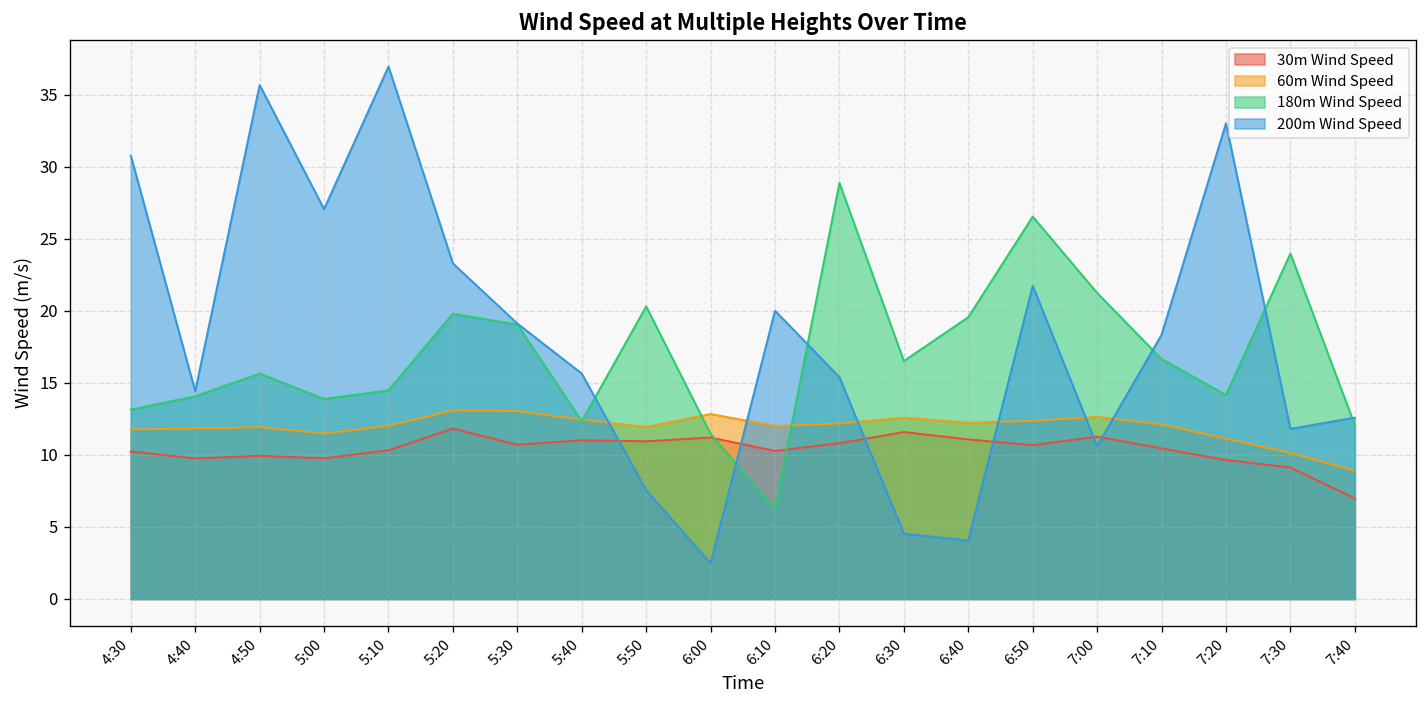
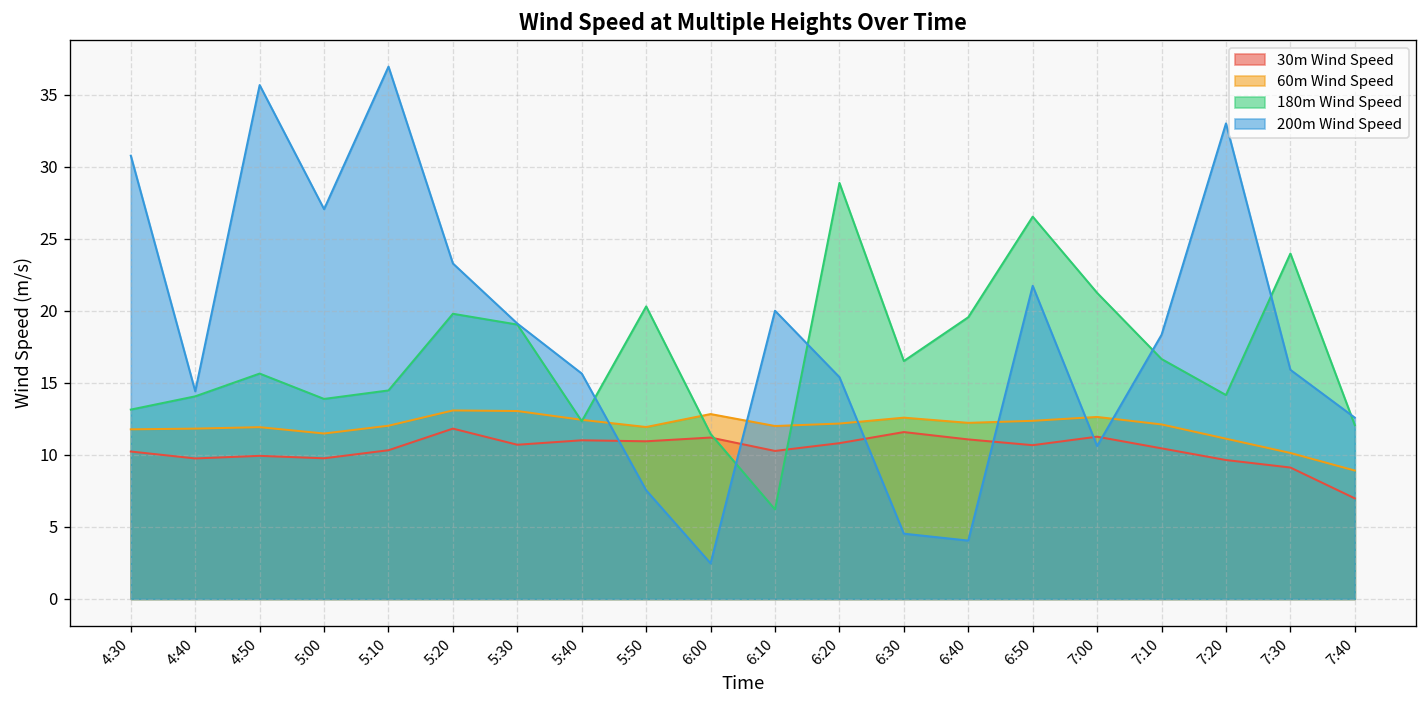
  {
    "30m Wind Speed": {
      "4:30": 10.2,
      "4:40": 9.8,
      "4:50": 9.9,
      "5:00": 9.8,
      "5:10": 10.3,
      "5:20": 11.8,
      "5:30": 10.7,
      "5:40": 11.0,
      "5:50": 10.9,
      "6:00": 11.2,
      "6:10": 10.3,
      "6:20": 10.8,
      "6:30": 11.6,
      "6:40": 11.1,
      "6:50": 10.7,
      "7:00": 11.3,
      "7:10": 10.5,
      "7:20": 9.6,
      "7:30": 9.1,
      "7:40": 7.0
    },
    "60m Wind Speed": {
      "4:30": 11.8,
      "4:40": 11.8,
      "4:50": 11.9,
      "5:00": 11.5,
      "5:10": 12.0,
      "5:20": 13.1,
      "5:30": 13.0,
      "5:50": 11.9,
      "6:00": 12.8,
      "6:10": 12.0,
      "6:20": 12.2,
      "6:30": 12.6,
      "6:40": 12.2,
      "6:50": 12.4,
      "7:00": 12.6,
      "7:10": 12.1,
      "7:20": 11.1,
      "7:30": 10.1,
      "7:40": 8.9
    },
    "180m Wind Speed": {
      "4:30": 13.1,
      "4:40": 14.1,
      "4:50": 15.6,
      "5:00": 13.9,
      "5:10": 14.5,
      "5:20": 19.8,
      "5:50": 20.3,
      "6:00": 11.5,
      "6:10": 6.2,
      "6:20": 28.9,
      "6:30": 16.5,
      "6:40": 19.6,
      "6:50": 26.5,
      "7:00": 21.2,
      "7:10": 16.7,
      "7:20": 14.2,
      "7:30": 24.0,
      "7:40": 12.1
    },
    "200m Wind Speed": {
      "4:30": 30.8,
      "4:40": 14.4,
      "4:50": 35.7,
      "5:00": 27.1,
      "5:10": 36.9,
      "5:20": 23.3,
      "5:40": 15.6,
      "5:50": 7.5,
      "6:00": 2.5,
      "6:10": 20.0,
      "6:20": 15.4,
      "6:30": 4.5,
      "6:40": 4.1,
      "6:50": 21.7,
      "7:00": 10.6,
      "7:10": 18.3,
      "7:20": 33.0,
-     "7:30": 11.8,
+     "7:30": 15.9,
      "7:40": 12.6
    }
  }
